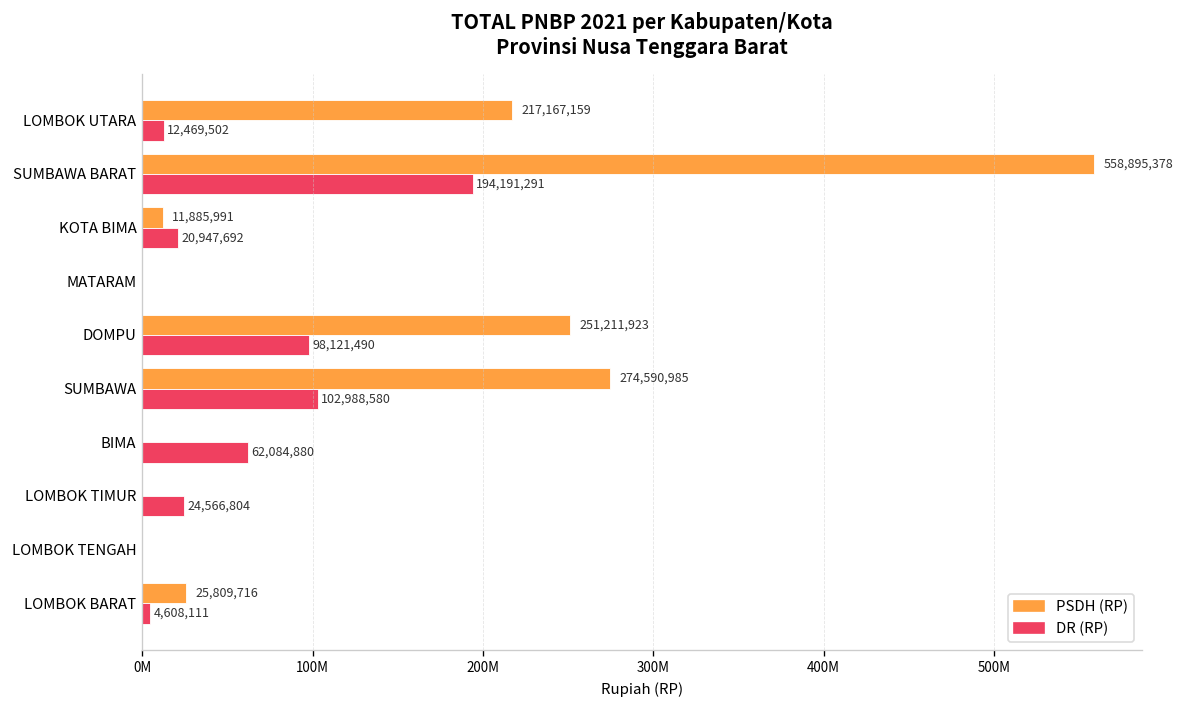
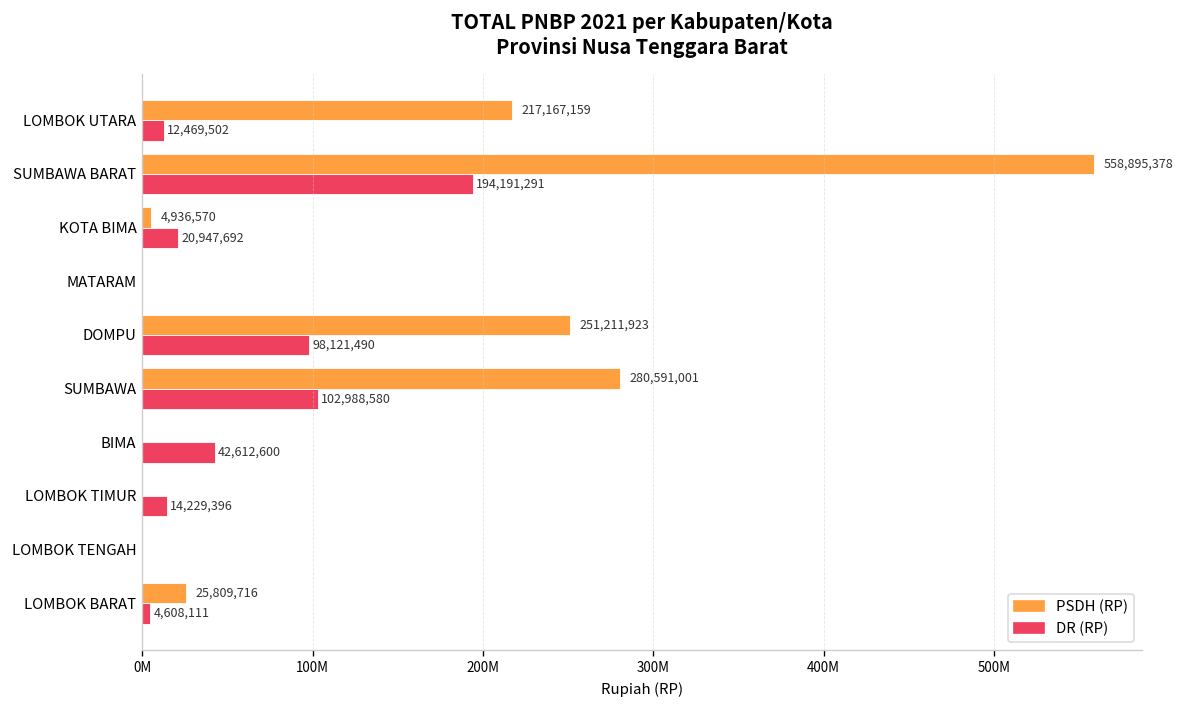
  {
    "PSDH (RP)": {
      "LOMBOK UTARA": "217,167,159",
      "SUMBAWA BARAT": "558,895,378",
-     "KOTA BIMA": "11,885,991",
+     "KOTA BIMA": "4,936,570",
      "DOMPU": "251,211,923",
-     "SUMBAWA": "274,590,985",
+     "SUMBAWA": "280,591,001",
      "LOMBOK BARAT": "25,809,716"
    },
    "DR (RP)": {
      "LOMBOK UTARA": "12,469,502",
      "SUMBAWA BARAT": "194,191,291",
      "KOTA BIMA": "20,947,692",
      "DOMPU": "98,121,490",
      "SUMBAWA": "102,988,580",
-     "BIMA": "62,084,880",
-     "LOMBOK TIMUR": "24,566,804",
+     "BIMA": "42,612,600",
+     "LOMBOK TIMUR": "14,229,396",
      "LOMBOK BARAT": "4,608,111"
    }
  }
